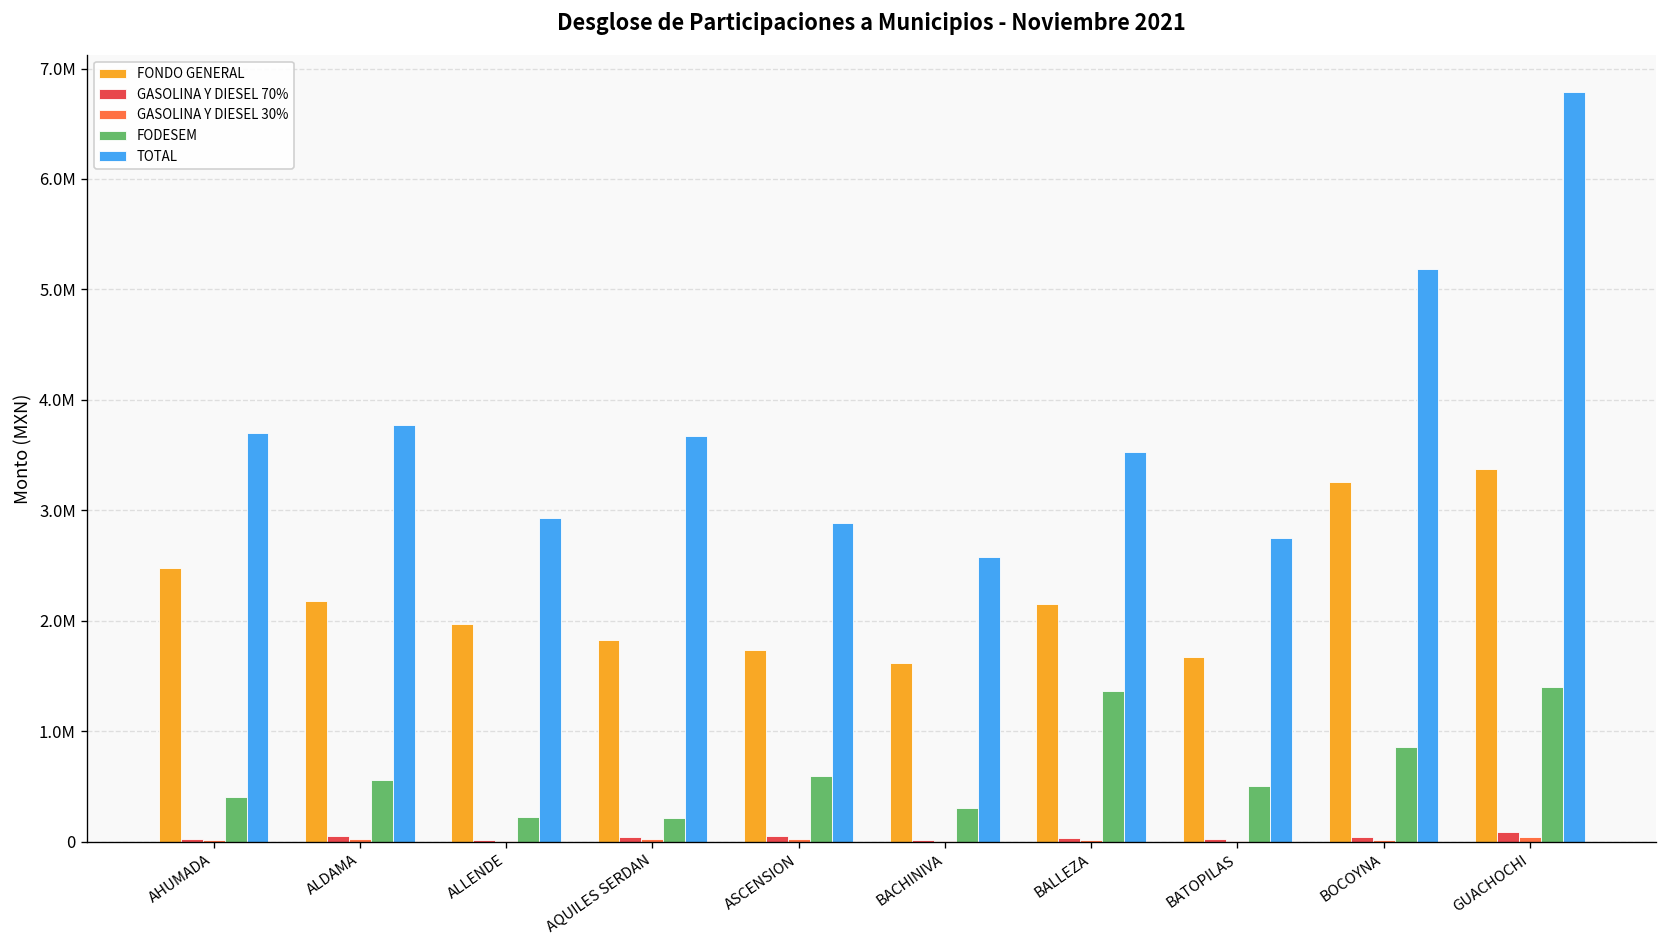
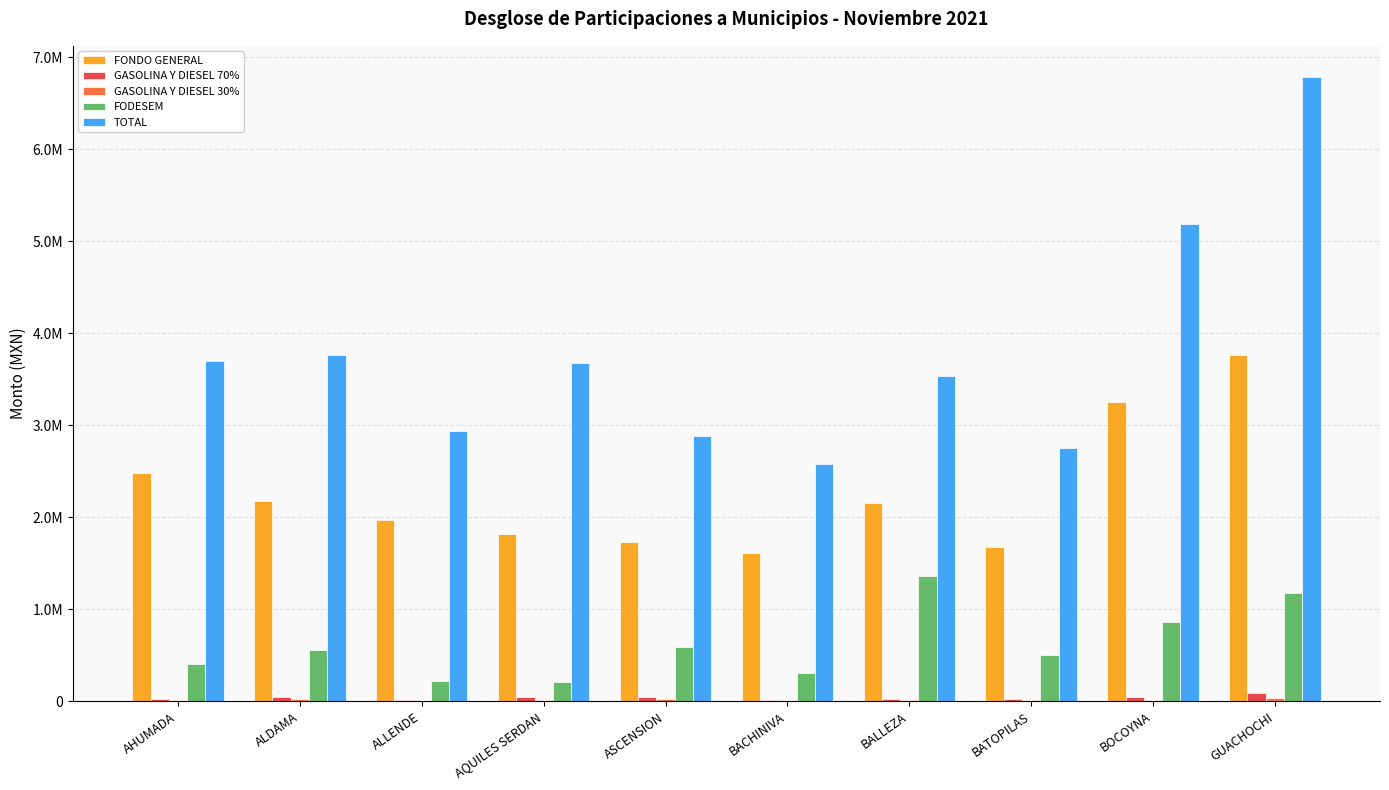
  {
    "FONDO GENERAL": {
      "AHUMADA": 2500000,
      "ALDAMA": 2200000,
      "ALLENDE": 2000000,
      "AQUILES SERDAN": 1800000,
      "ASCENSION": 1700000,
      "BACHINIVA": 1600000,
      "BALLEZA": 2200000,
      "BATOPILAS": 1700000,
      "BOCOYNA": 3300000,
-     "GUACHOCHI": 3400000
+     "GUACHOCHI": 3800000
    },
    "FODESEM": {
      "AHUMADA": 400000,
      "ALDAMA": 600000,
      "ALLENDE": 200000,
      "AQUILES SERDAN": 200000,
      "ASCENSION": 600000,
      "BACHINIVA": 300000,
      "BALLEZA": 1400000,
      "BATOPILAS": 500000,
      "BOCOYNA": 900000,
-     "GUACHOCHI": 1400000
+     "GUACHOCHI": 1200000
    },
    "TOTAL": {
      "AHUMADA": 3700000,
      "ALDAMA": 3800000,
      "ALLENDE": 2900000,
      "AQUILES SERDAN": 3700000,
      "ASCENSION": 2900000,
      "BACHINIVA": 2600000,
      "BALLEZA": 3500000,
      "BATOPILAS": 2800000,
      "BOCOYNA": 5200000,
      "GUACHOCHI": 6800000
    }
  }
